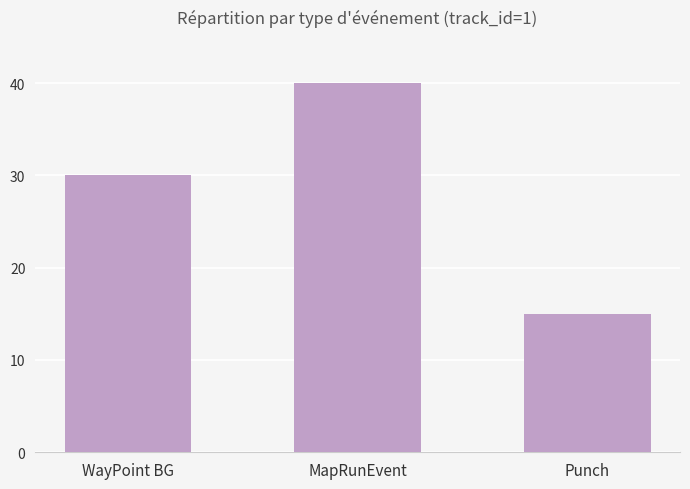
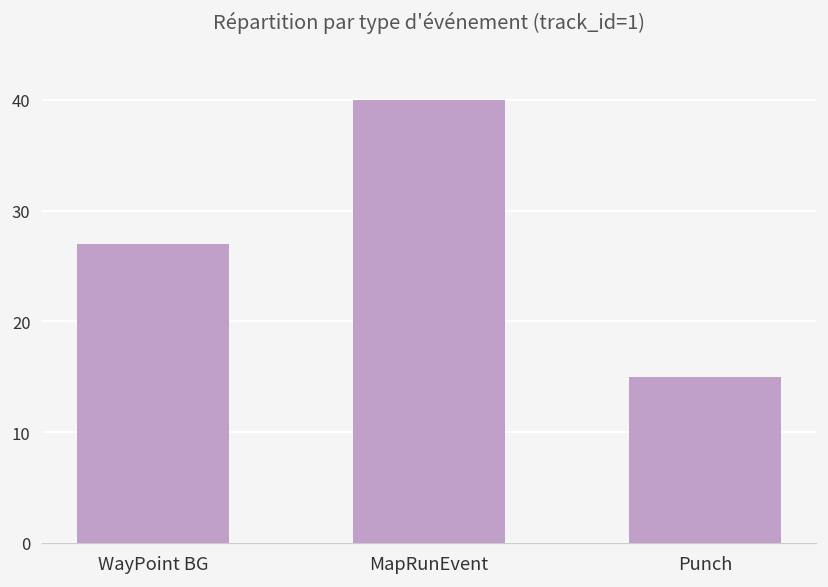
  {
-   "WayPoint BG": 30,
+   "WayPoint BG": 27,
    "MapRunEvent": 40,
    "Punch": 15
  }
